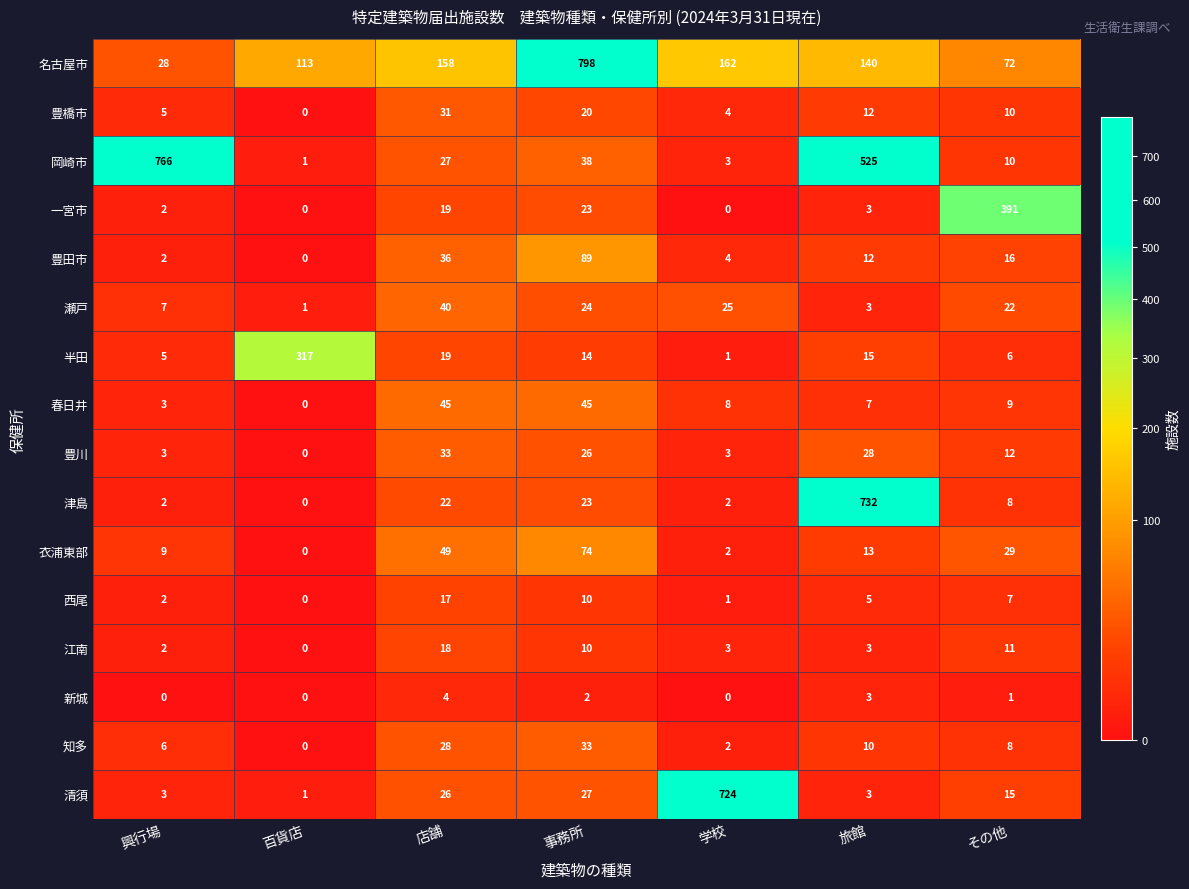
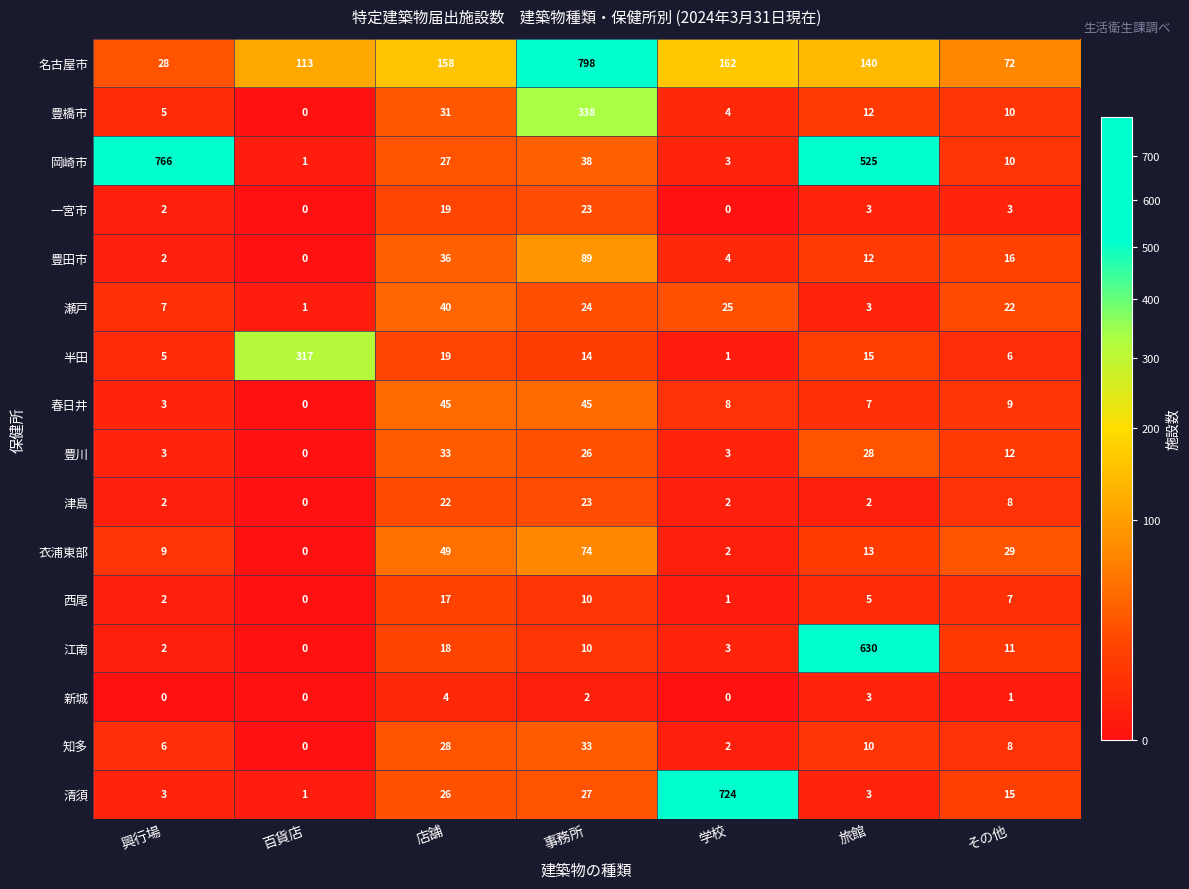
  {
    "名古屋市": {
      "興行場": 28,
      "百貨店": 113,
      "店舗": 158,
      "事務所": 798,
      "学校": 162,
      "旅館": 140,
      "その他": 72
    },
    "豊橋市": {
      "興行場": 5,
      "百貨店": 0,
      "店舗": 31,
-     "事務所": 20,
+     "事務所": 338,
      "学校": 4,
      "旅館": 12,
      "その他": 10
    },
    "岡崎市": {
      "興行場": 766,
      "百貨店": 1,
      "店舗": 27,
      "事務所": 38,
      "学校": 3,
      "旅館": 525,
      "その他": 10
    },
    "一宮市": {
      "興行場": 2,
      "百貨店": 0,
      "店舗": 19,
      "事務所": 23,
      "学校": 0,
      "旅館": 3,
-     "その他": 391
+     "その他": 3
    },
    "豊田市": {
      "興行場": 2,
      "百貨店": 0,
      "店舗": 36,
      "事務所": 89,
      "学校": 4,
      "旅館": 12,
      "その他": 16
    },
    "瀬戸": {
      "興行場": 7,
      "百貨店": 1,
      "店舗": 40,
      "事務所": 24,
      "学校": 25,
      "旅館": 3,
      "その他": 22
    },
    "半田": {
      "興行場": 5,
      "百貨店": 317,
      "店舗": 19,
      "事務所": 14,
      "学校": 1,
      "旅館": 15,
      "その他": 6
    },
    "春日井": {
      "興行場": 3,
      "百貨店": 0,
      "店舗": 45,
      "事務所": 45,
      "学校": 8,
      "旅館": 7,
      "その他": 9
    },
    "豊川": {
      "興行場": 3,
      "百貨店": 0,
      "店舗": 33,
      "事務所": 26,
      "学校": 3,
      "旅館": 28,
      "その他": 12
    },
    "津島": {
      "興行場": 2,
      "百貨店": 0,
      "店舗": 22,
      "事務所": 23,
      "学校": 2,
-     "旅館": 732,
+     "旅館": 2,
      "その他": 8
    },
    "衣浦東部": {
      "興行場": 9,
      "百貨店": 0,
      "店舗": 49,
      "事務所": 74,
      "学校": 2,
      "旅館": 13,
      "その他": 29
    },
    "西尾": {
      "興行場": 2,
      "百貨店": 0,
      "店舗": 17,
      "事務所": 10,
      "学校": 1,
      "旅館": 5,
      "その他": 7
    },
    "江南": {
      "興行場": 2,
      "百貨店": 0,
      "店舗": 18,
      "事務所": 10,
      "学校": 3,
-     "旅館": 3,
+     "旅館": 630,
      "その他": 11
    },
    "新城": {
      "興行場": 0,
      "百貨店": 0,
      "店舗": 4,
      "事務所": 2,
      "学校": 0,
      "旅館": 3,
      "その他": 1
    },
    "知多": {
      "興行場": 6,
      "百貨店": 0,
      "店舗": 28,
      "事務所": 33,
      "学校": 2,
      "旅館": 10,
      "その他": 8
    },
    "清須": {
      "興行場": 3,
      "百貨店": 1,
      "店舗": 26,
      "事務所": 27,
      "学校": 724,
      "旅館": 3,
      "その他": 15
    }
  }
